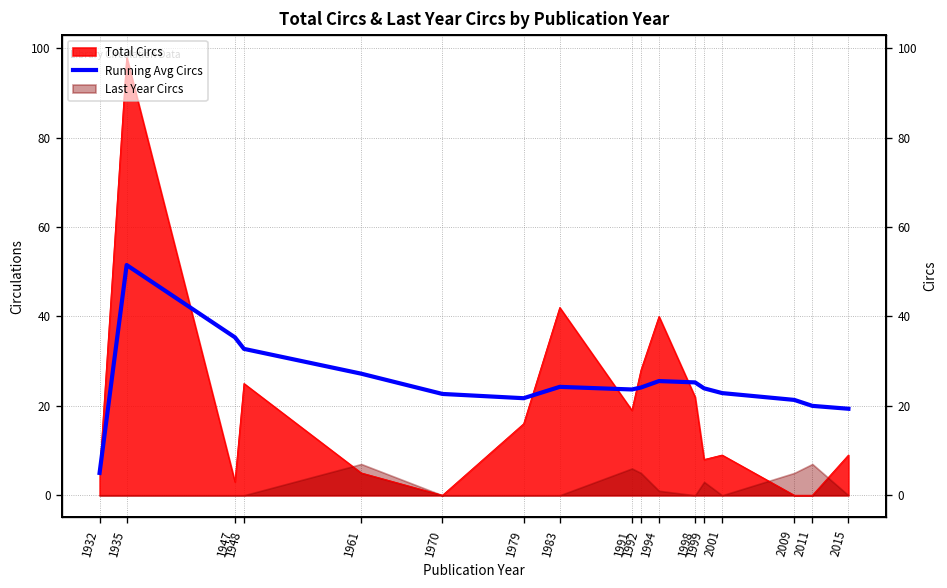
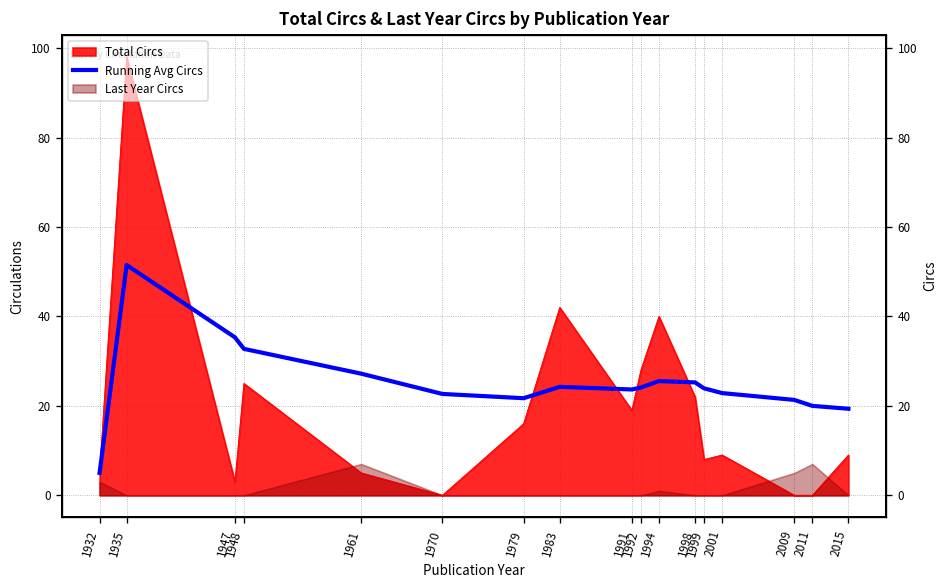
  {
    "Total Circs": {
      "1947": 3,
      "1948": 25,
      "1961": 5,
      "1979": 16,
      "1983": 42,
      "1991": 19,
      "1992": 28,
      "1994": 40,
      "1998": 22,
      "1999": 8,
      "2001": 9,
      "2009": 0,
      "2011": 0,
      "2015": 9
    },
    "Last Year Circs": {
-     "1932": 0,
+     "1932": 3,
      "1935": 0,
      "1947": 0,
      "1948": 0,
      "1961": 7,
      "1979": 0,
      "1983": 0,
-     "1991": 6,
-     "1992": 5,
+     "1991": 0,
+     "1992": 0,
      "1994": 1,
      "1998": 0,
-     "1999": 3,
+     "1999": 0,
      "2001": 0,
      "2009": 5,
      "2011": 7,
      "2015": 0
    },
    "Running Avg Circs": {
      "1935": 52,
      "1947": 35,
      "1948": 33,
      "1961": 27,
      "1970": 23,
      "1979": 22,
      "1983": 24,
      "1991": 24,
      "1992": 24,
      "1994": 26,
      "1998": 25,
      "1999": 24,
      "2001": 23,
      "2009": 21,
      "2011": 20,
      "2015": 19
    }
  }
